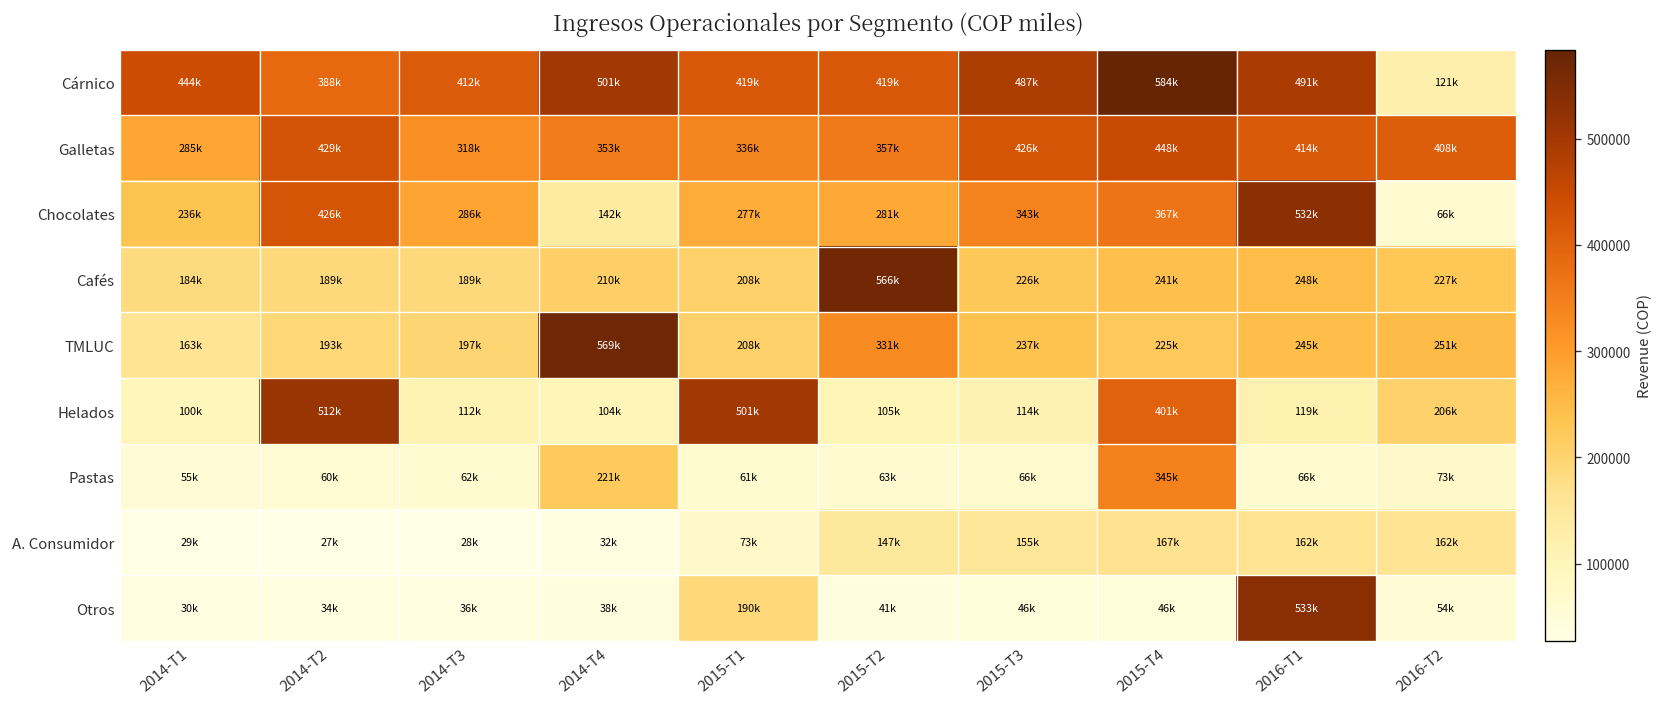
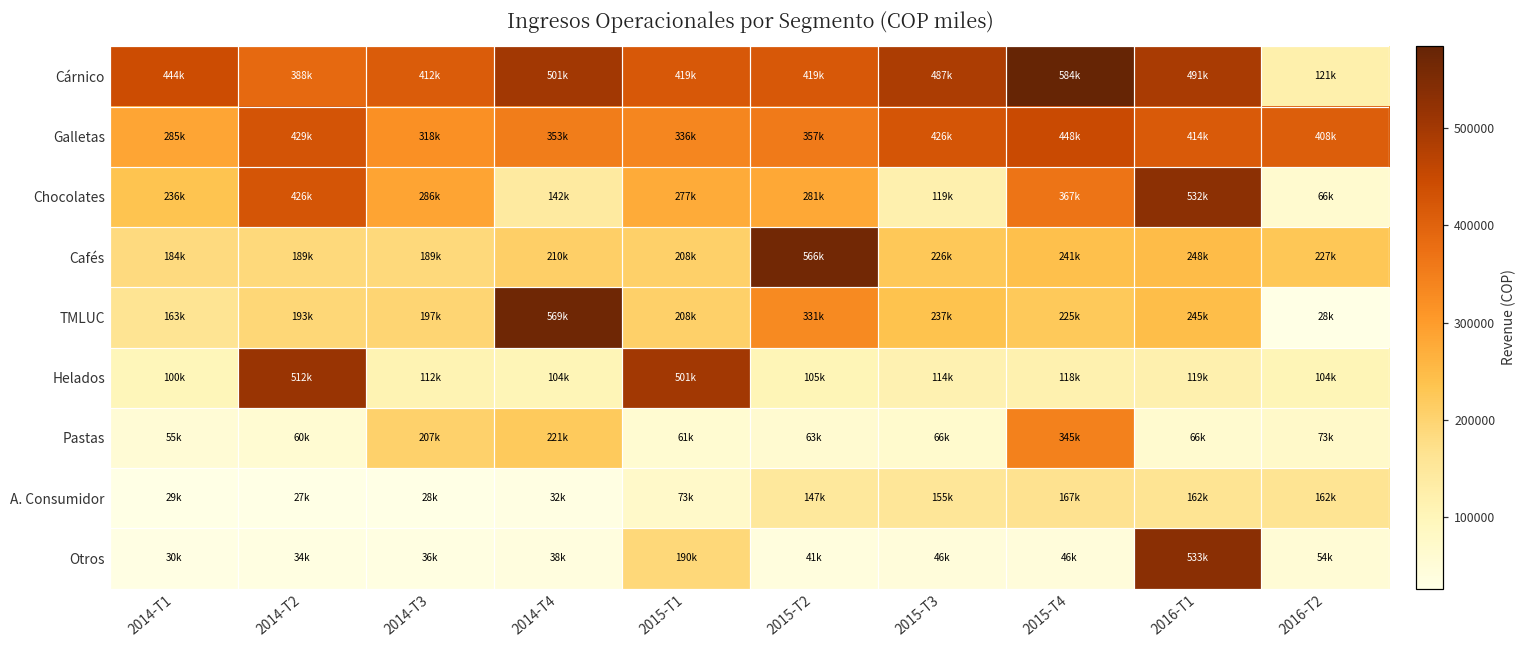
  {
    "Cárnico": {
      "2014-T1": "444k",
      "2014-T2": "388k",
      "2014-T3": "412k",
      "2014-T4": "501k",
      "2015-T1": "419k",
      "2015-T2": "419k",
      "2015-T3": "487k",
      "2015-T4": "584k",
      "2016-T1": "491k",
      "2016-T2": "121k"
    },
    "Galletas": {
      "2014-T1": "285k",
      "2014-T2": "429k",
      "2014-T3": "318k",
      "2014-T4": "353k",
      "2015-T1": "336k",
      "2015-T2": "357k",
      "2015-T3": "426k",
      "2015-T4": "448k",
      "2016-T1": "414k",
      "2016-T2": "408k"
    },
    "Chocolates": {
      "2014-T1": "236k",
      "2014-T2": "426k",
      "2014-T3": "286k",
      "2014-T4": "142k",
      "2015-T1": "277k",
      "2015-T2": "281k",
-     "2015-T3": "343k",
+     "2015-T3": "119k",
      "2015-T4": "367k",
      "2016-T1": "532k",
      "2016-T2": "66k"
    },
    "Cafés": {
      "2014-T1": "184k",
      "2014-T2": "189k",
      "2014-T3": "189k",
      "2014-T4": "210k",
      "2015-T1": "208k",
      "2015-T2": "566k",
      "2015-T3": "226k",
      "2015-T4": "241k",
      "2016-T1": "248k",
      "2016-T2": "227k"
    },
    "TMLUC": {
      "2014-T1": "163k",
      "2014-T2": "193k",
      "2014-T3": "197k",
      "2014-T4": "569k",
      "2015-T1": "208k",
      "2015-T2": "331k",
      "2015-T3": "237k",
      "2015-T4": "225k",
      "2016-T1": "245k",
-     "2016-T2": "251k"
+     "2016-T2": "28k"
    },
    "Helados": {
      "2014-T1": "100k",
      "2014-T2": "512k",
      "2014-T3": "112k",
      "2014-T4": "104k",
      "2015-T1": "501k",
      "2015-T2": "105k",
      "2015-T3": "114k",
-     "2015-T4": "401k",
+     "2015-T4": "118k",
      "2016-T1": "119k",
-     "2016-T2": "206k"
+     "2016-T2": "104k"
    },
    "Pastas": {
      "2014-T1": "55k",
      "2014-T2": "60k",
-     "2014-T3": "62k",
+     "2014-T3": "207k",
      "2014-T4": "221k",
      "2015-T1": "61k",
      "2015-T2": "63k",
      "2015-T3": "66k",
      "2015-T4": "345k",
      "2016-T1": "66k",
      "2016-T2": "73k"
    },
    "A. Consumidor": {
      "2014-T1": "29k",
      "2014-T2": "27k",
      "2014-T3": "28k",
      "2014-T4": "32k",
      "2015-T1": "73k",
      "2015-T2": "147k",
      "2015-T3": "155k",
      "2015-T4": "167k",
      "2016-T1": "162k",
      "2016-T2": "162k"
    },
    "Otros": {
      "2014-T1": "30k",
      "2014-T2": "34k",
      "2014-T3": "36k",
      "2014-T4": "38k",
      "2015-T1": "190k",
      "2015-T2": "41k",
      "2015-T3": "46k",
      "2015-T4": "46k",
      "2016-T1": "533k",
      "2016-T2": "54k"
    }
  }
